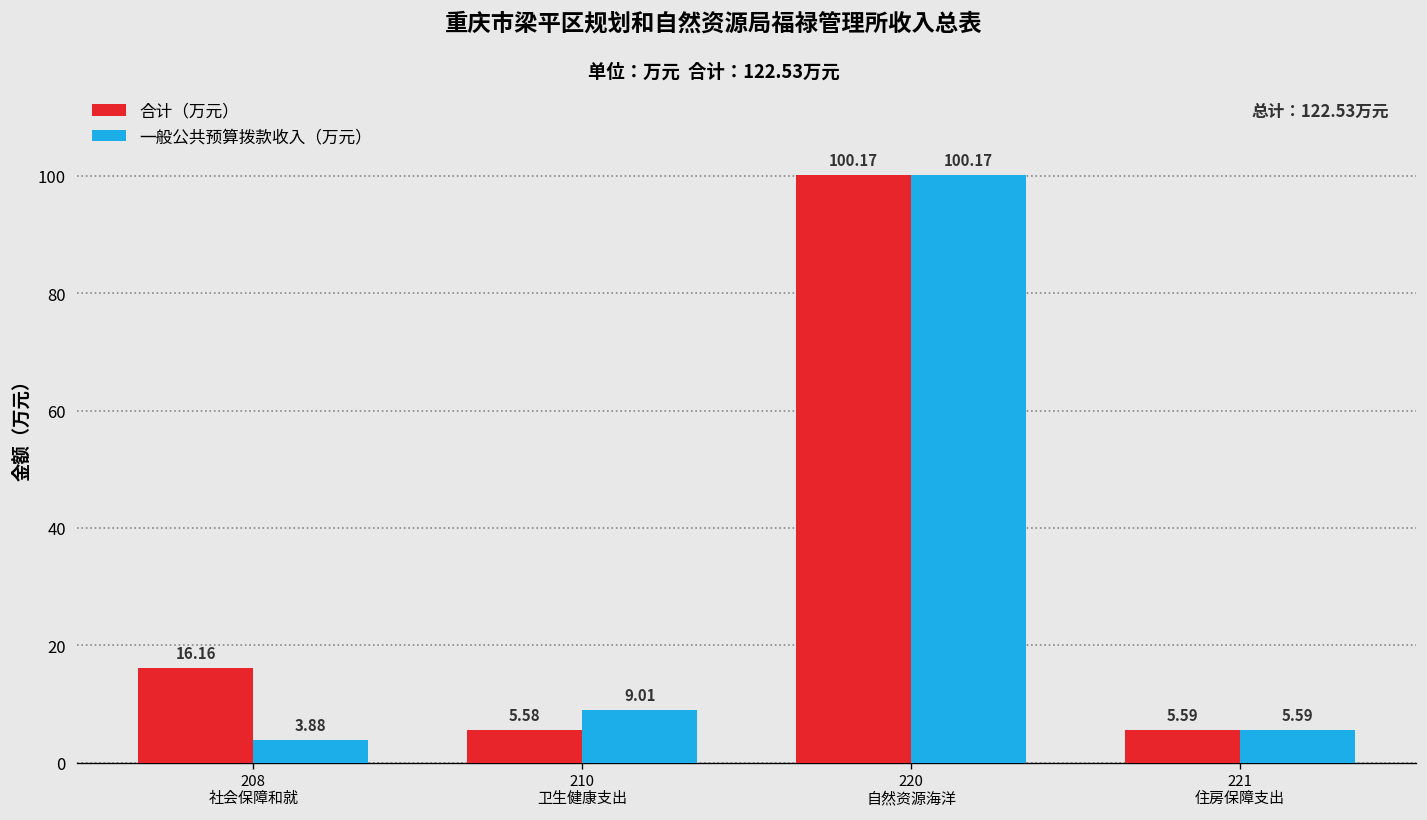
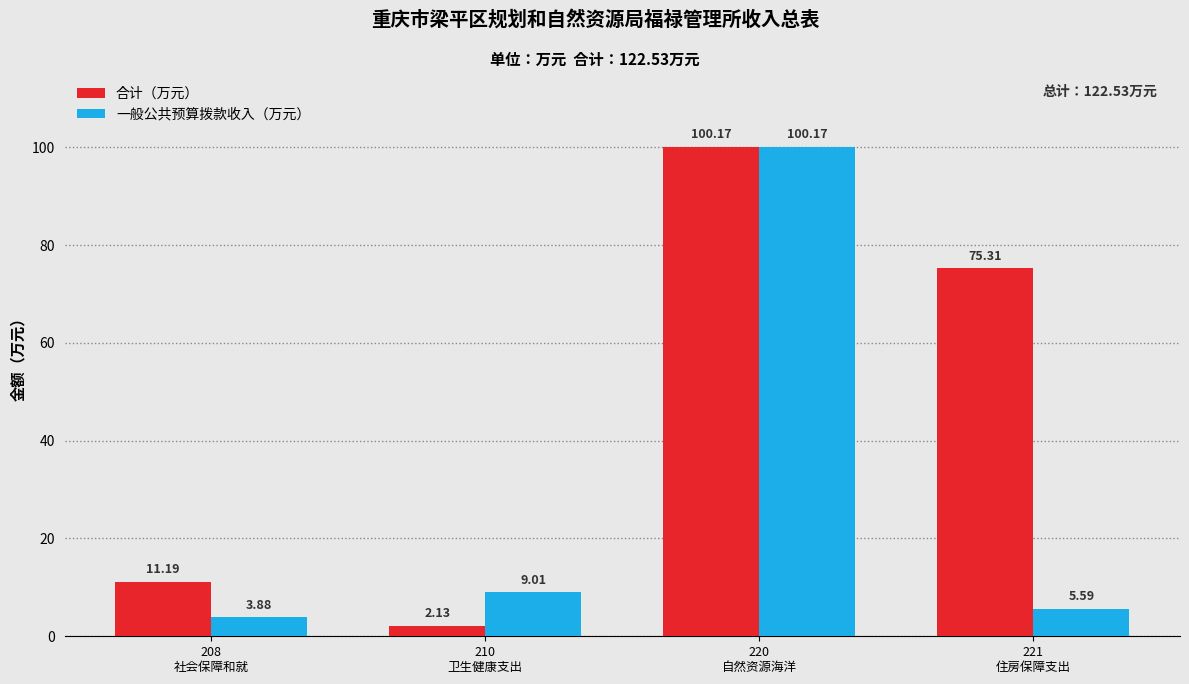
  {
    "合计（万元）": {
-     "208 社会保障和就": 16.16,
-     "210 卫生健康支出": 5.58,
+     "208 社会保障和就": 11.19,
+     "210 卫生健康支出": 2.13,
      "220 自然资源海洋": 100.17,
-     "221 住房保障支出": 5.59
+     "221 住房保障支出": 75.31
    },
    "一般公共预算拨款收入（万元）": {
      "208 社会保障和就": 3.88,
      "210 卫生健康支出": 9.01,
      "220 自然资源海洋": 100.17,
      "221 住房保障支出": 5.59
    }
  }
